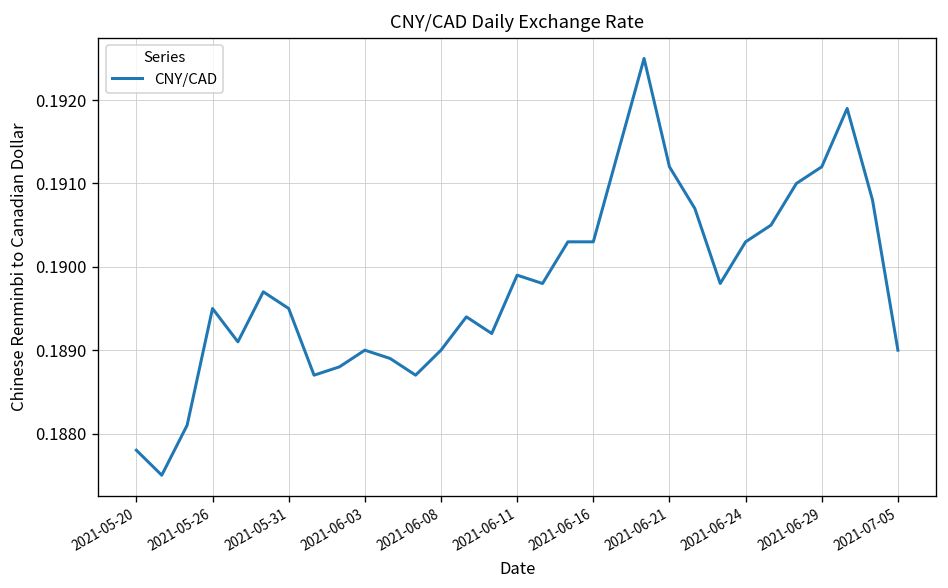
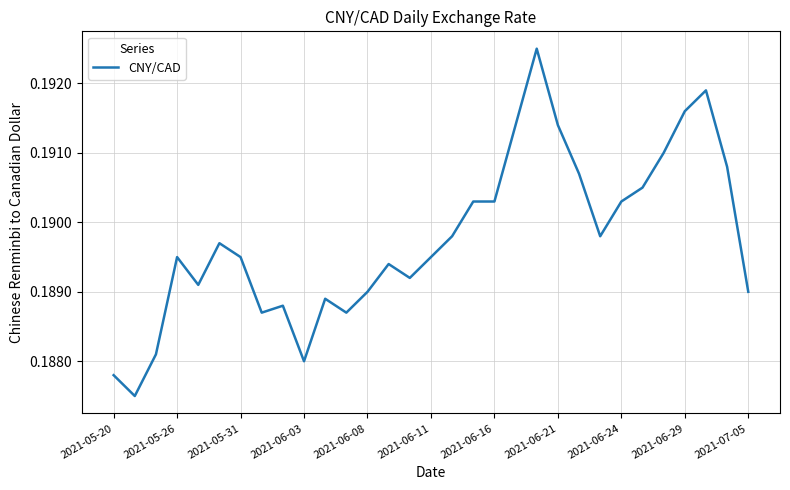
  {
    "2021-05-20": 0.1878,
    "2021-05-26": 0.1895,
    "2021-05-31": 0.1895,
-   "2021-06-03": 0.189,
+   "2021-06-03": 0.188,
    "2021-06-08": 0.1890,
-   "2021-06-11": 0.1899,
+   "2021-06-11": 0.1895,
    "2021-06-16": 0.1903,
-   "2021-06-21": 0.1912,
+   "2021-06-21": 0.1914,
    "2021-06-24": 0.1903,
-   "2021-06-29": 0.1912,
+   "2021-06-29": 0.1916,
    "2021-07-05": 0.1890
  }
